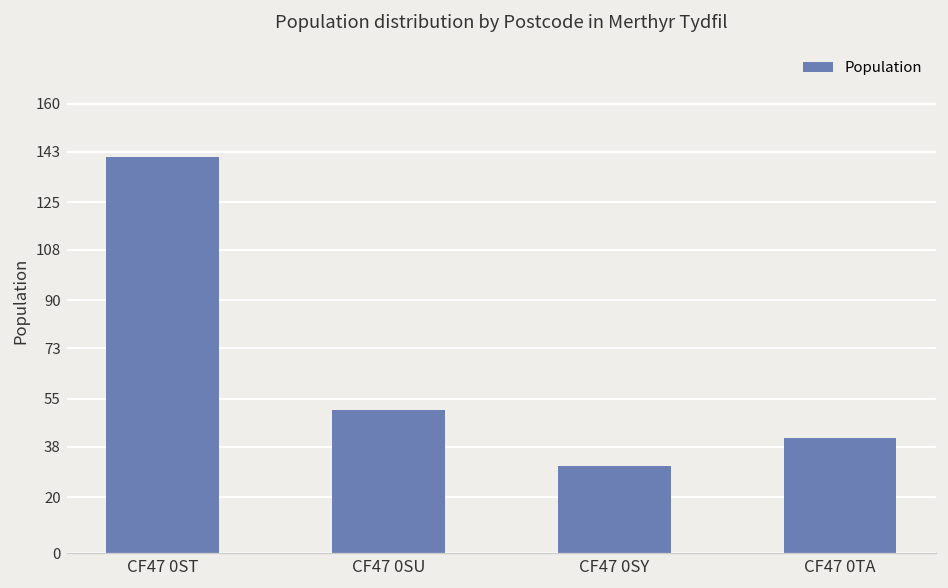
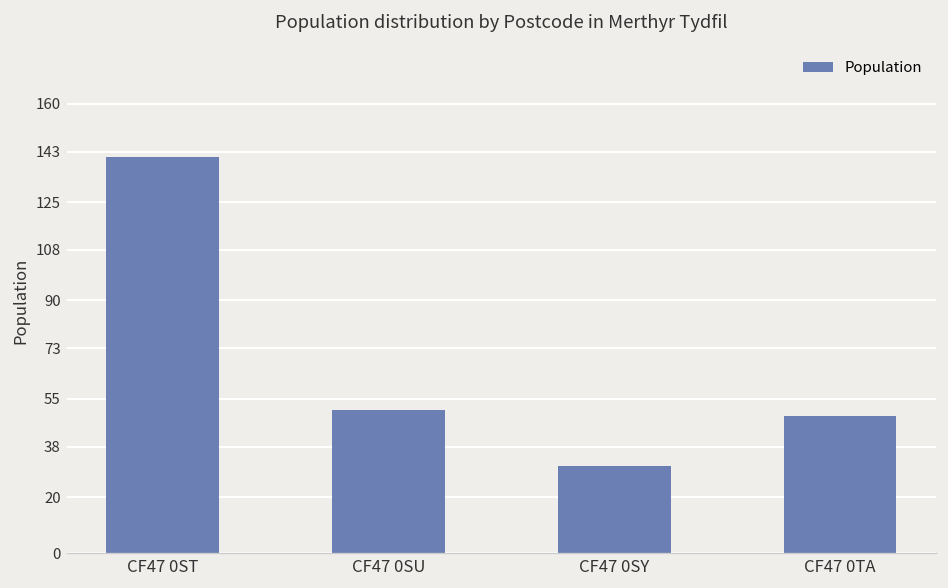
  {
    "CF47 0ST": 141,
    "CF47 0SU": 51,
    "CF47 0SY": 31,
-   "CF47 0TA": 41
+   "CF47 0TA": 49
  }
